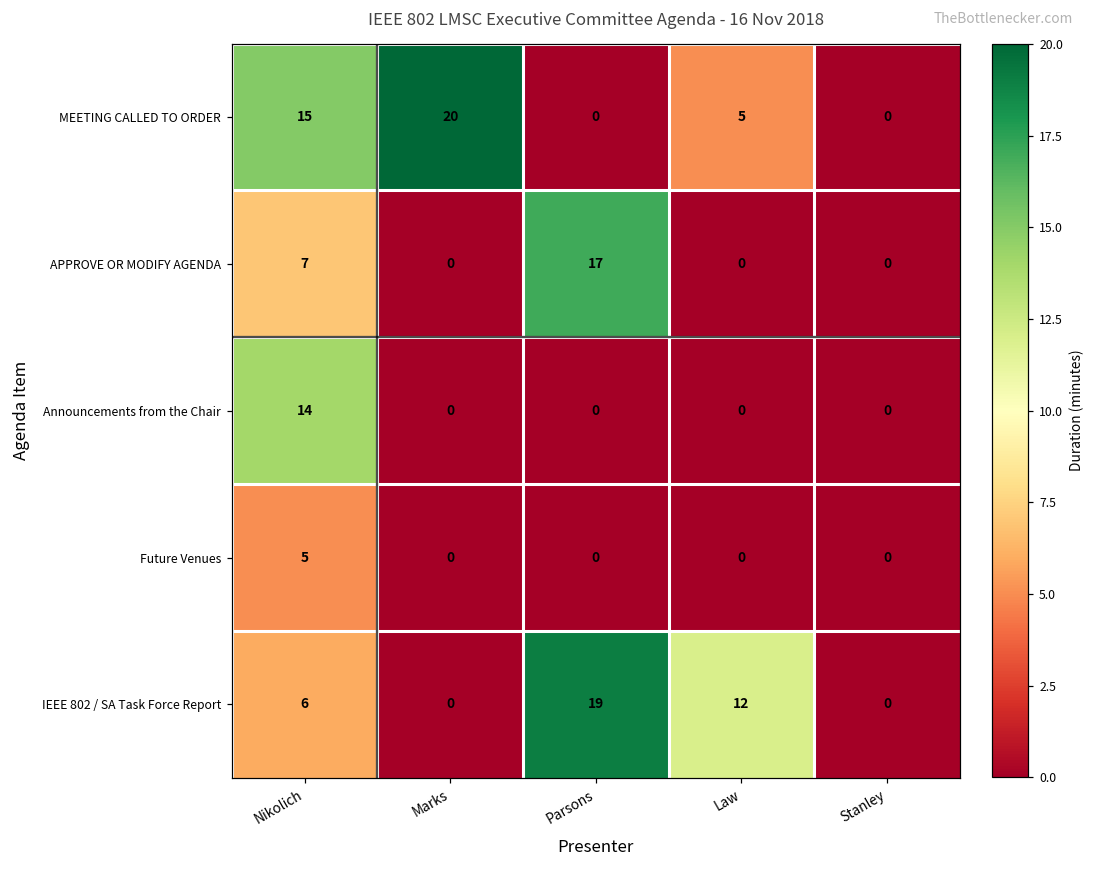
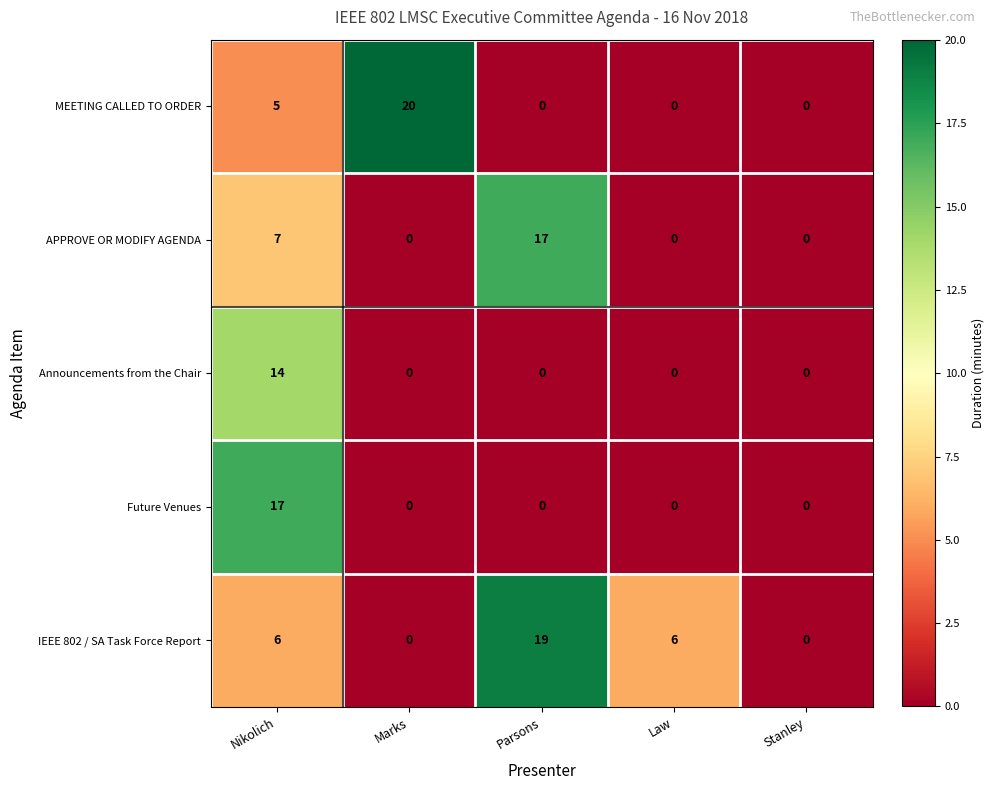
  {
    "MEETING CALLED TO ORDER": {
-     "Nikolich": 15,
+     "Nikolich": 5,
      "Marks": 20,
      "Parsons": 0,
-     "Law": 5,
+     "Law": 0,
      "Stanley": 0
    },
    "APPROVE OR MODIFY AGENDA": {
      "Nikolich": 7,
      "Marks": 0,
      "Parsons": 17,
      "Law": 0,
      "Stanley": 0
    },
    "Announcements from the Chair": {
      "Nikolich": 14,
      "Marks": 0,
      "Parsons": 0,
      "Law": 0,
      "Stanley": 0
    },
    "Future Venues": {
-     "Nikolich": 5,
+     "Nikolich": 17,
      "Marks": 0,
      "Parsons": 0,
      "Law": 0,
      "Stanley": 0
    },
    "IEEE 802 / SA Task Force Report": {
      "Nikolich": 6,
      "Marks": 0,
      "Parsons": 19,
-     "Law": 12,
+     "Law": 6,
      "Stanley": 0
    }
  }
